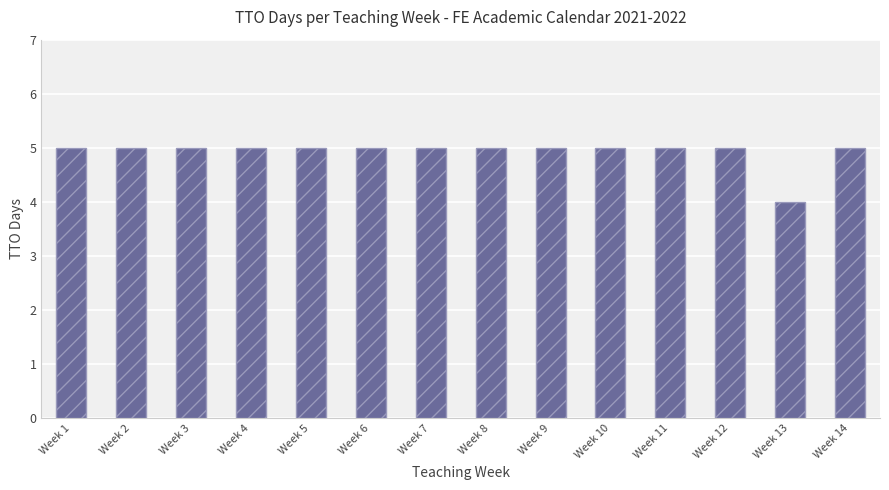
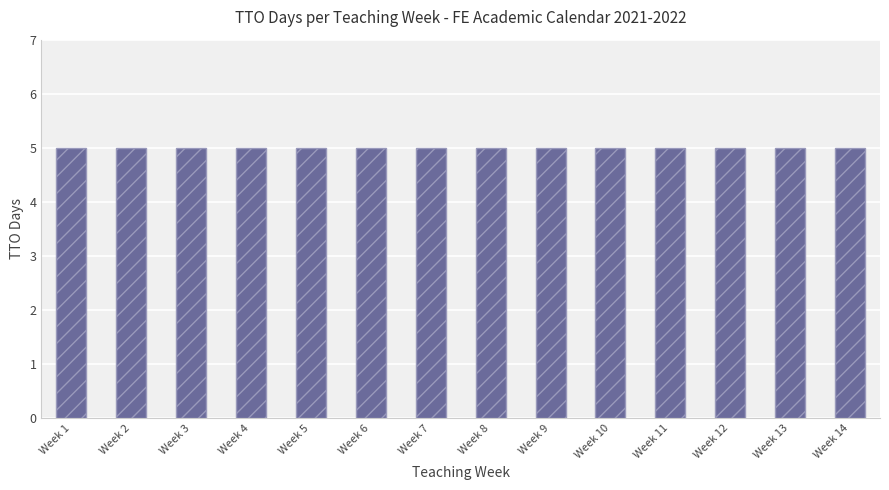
  {
    "Week 1": 5,
    "Week 2": 5,
    "Week 3": 5,
    "Week 4": 5,
    "Week 5": 5,
    "Week 6": 5,
    "Week 7": 5,
    "Week 8": 5,
    "Week 9": 5,
    "Week 10": 5,
    "Week 11": 5,
    "Week 12": 5,
-   "Week 13": 4,
+   "Week 13": 5,
    "Week 14": 5
  }
